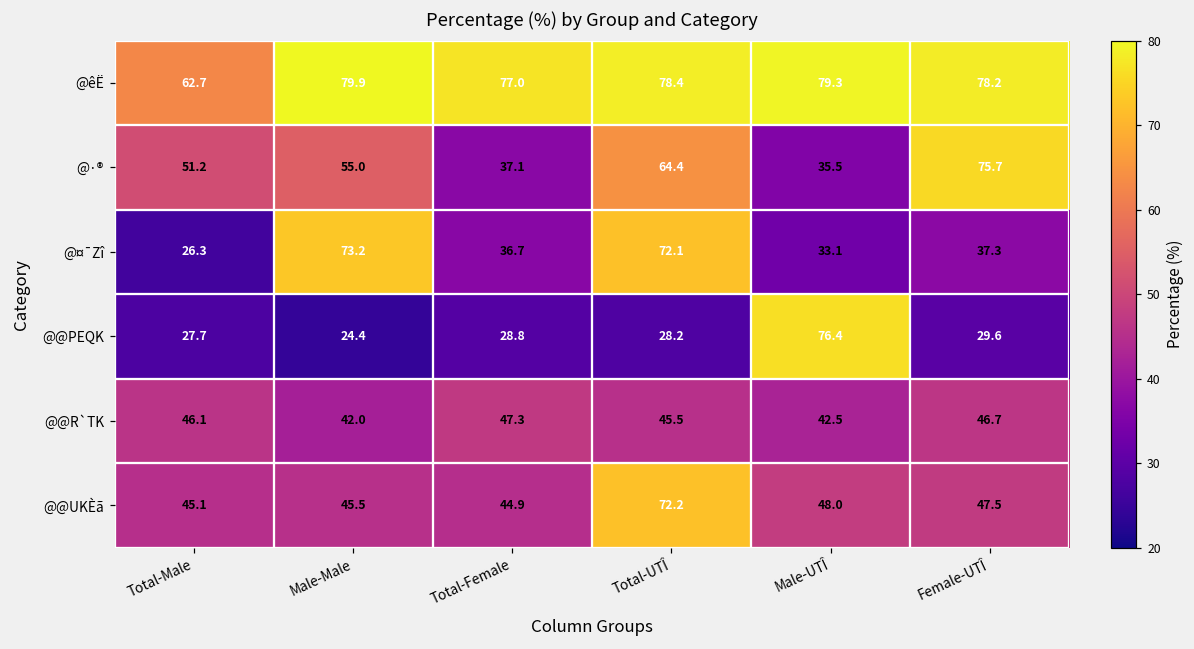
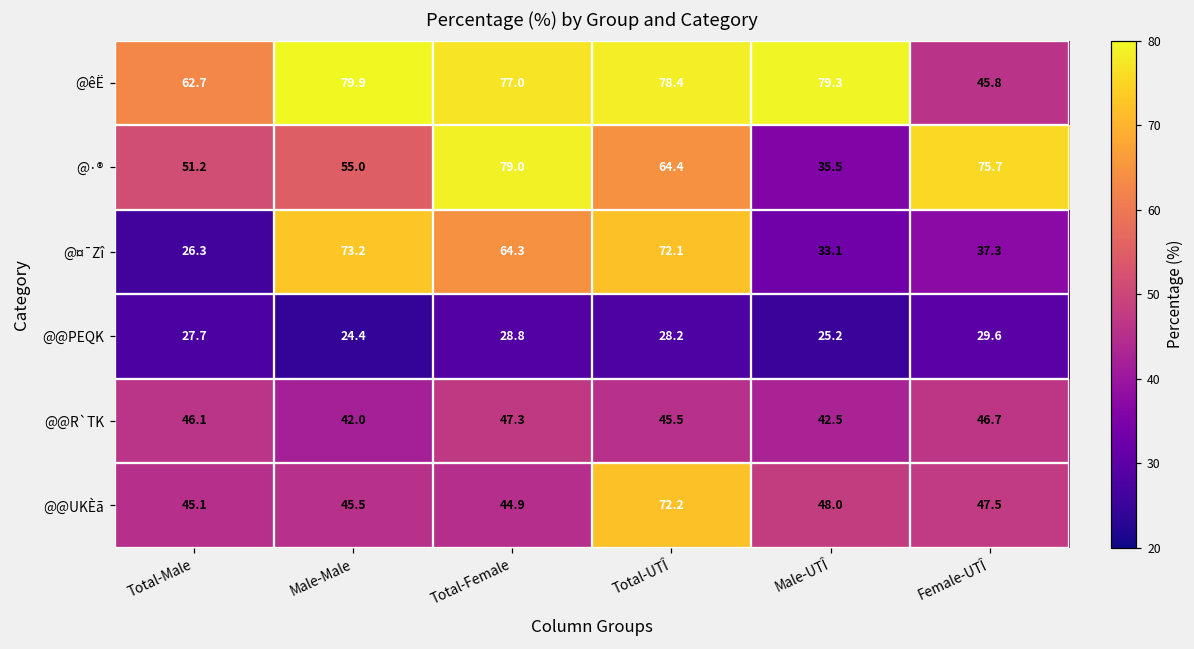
  {
    "@êË": {
      "Total-Male": 62.7,
      "Male-Male": 79.9,
      "Total-Female": 77.0,
      "Total-UTÎ": 78.4,
      "Male-UTÎ": 79.3,
-     "Female-UTÎ": 78.2
+     "Female-UTÎ": 45.8
    },
    "@·®": {
      "Total-Male": 51.2,
      "Male-Male": 55.0,
-     "Total-Female": 37.1,
+     "Total-Female": 79.0,
      "Total-UTÎ": 64.4,
      "Male-UTÎ": 35.5,
      "Female-UTÎ": 75.7
    },
    "@¤¯Zî": {
      "Total-Male": 26.3,
      "Male-Male": 73.2,
-     "Total-Female": 36.7,
+     "Total-Female": 64.3,
      "Total-UTÎ": 72.1,
      "Male-UTÎ": 33.1,
      "Female-UTÎ": 37.3
    },
    "@@PEQK": {
      "Total-Male": 27.7,
      "Male-Male": 24.4,
      "Total-Female": 28.8,
      "Total-UTÎ": 28.2,
-     "Male-UTÎ": 76.4,
+     "Male-UTÎ": 25.2,
      "Female-UTÎ": 29.6
    },
    "@@R`TK": {
      "Total-Male": 46.1,
      "Male-Male": 42.0,
      "Total-Female": 47.3,
      "Total-UTÎ": 45.5,
      "Male-UTÎ": 42.5,
      "Female-UTÎ": 46.7
    },
    "@@UKÈã": {
      "Total-Male": 45.1,
      "Male-Male": 45.5,
      "Total-Female": 44.9,
      "Total-UTÎ": 72.2,
      "Male-UTÎ": 48.0,
      "Female-UTÎ": 47.5
    }
  }
